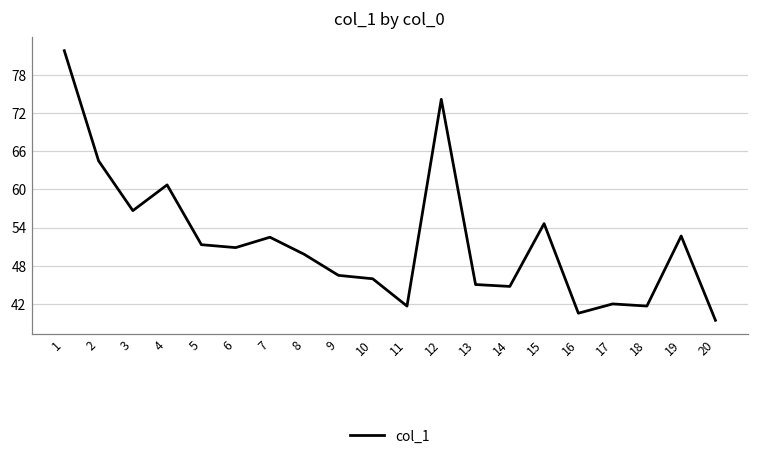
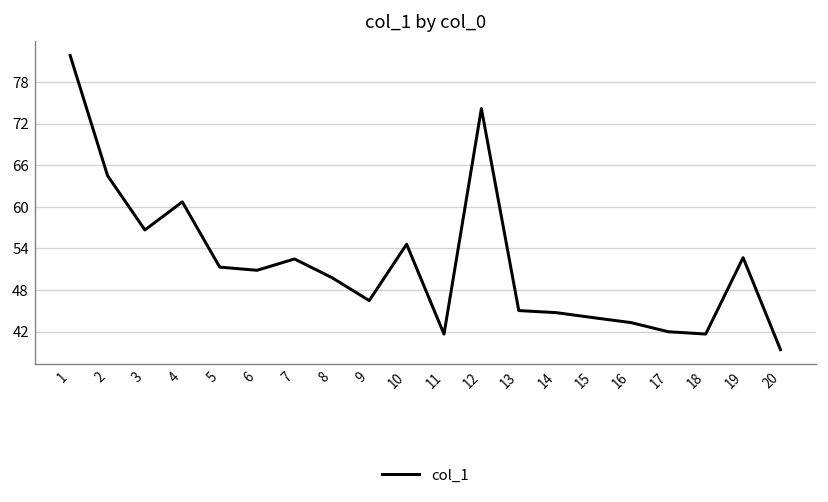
  {
    "1": 82,
    "2": 65,
    "3": 57,
    "4": 61,
    "5": 51,
    "6": 51,
    "7": 52,
    "8": 50,
    "9": 46,
-   "10": 46,
+   "10": 55,
    "11": 42,
    "12": 74,
    "13": 45,
    "14": 45,
-   "15": 55,
-   "16": 41,
+   "15": 44,
+   "16": 43,
    "17": 42,
    "18": 42,
    "19": 53,
    "20": 39
  }
